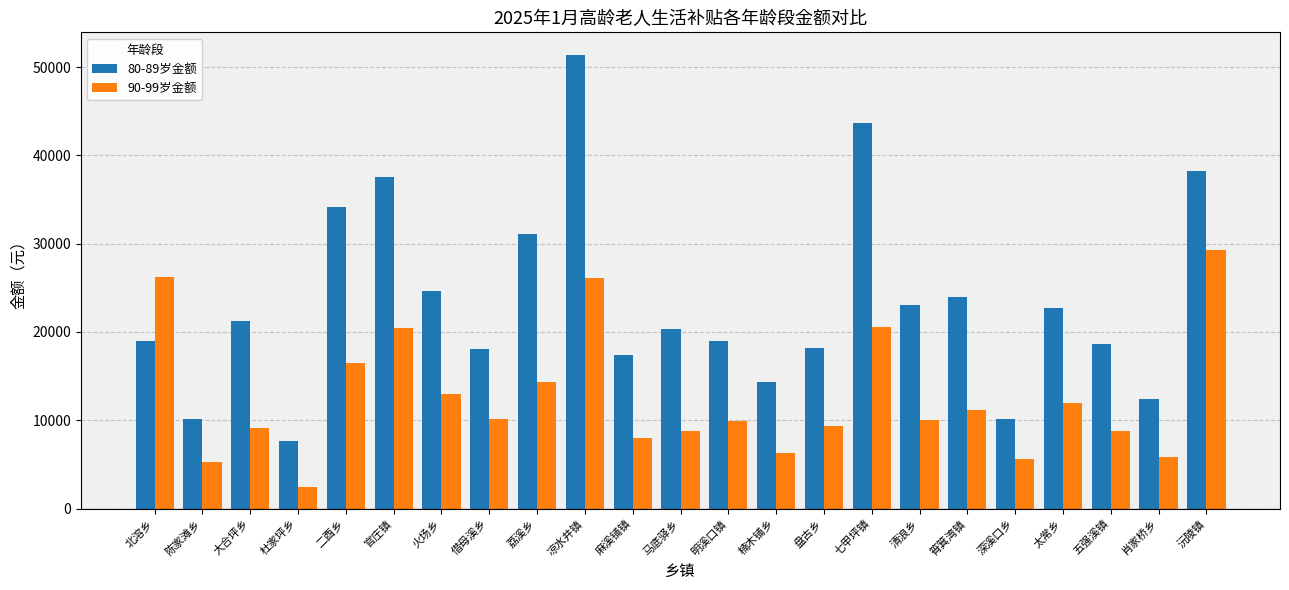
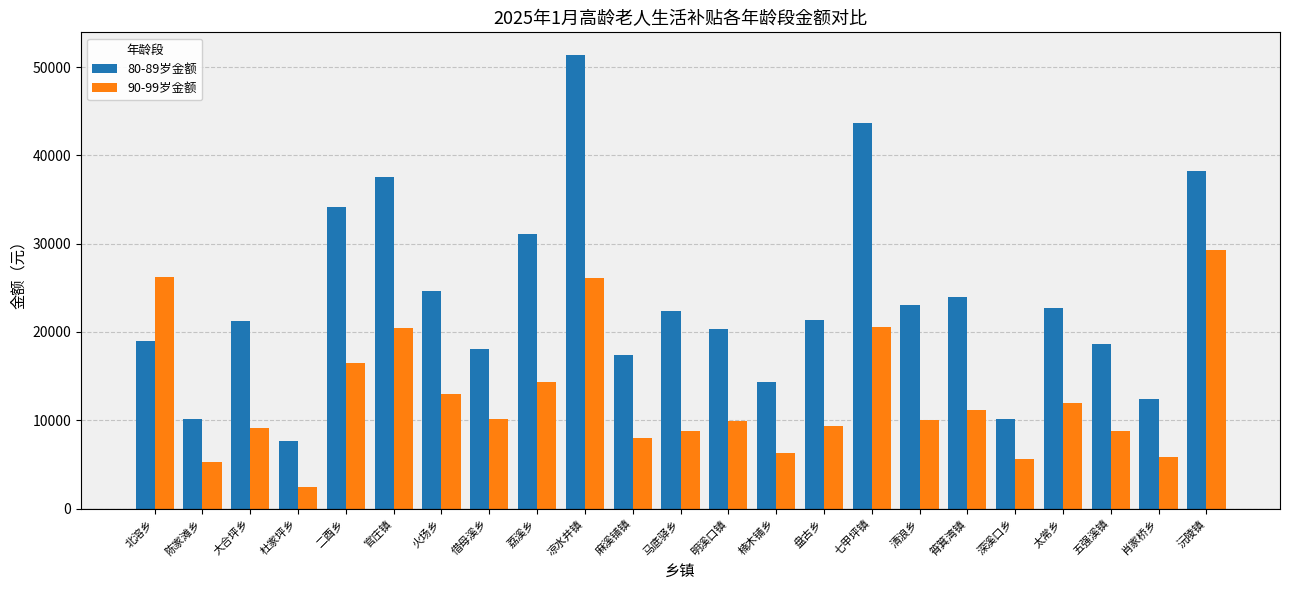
  {
    "80-89岁金额": {
      "北溶乡": 19000,
      "陈家滩乡": 10000,
      "大合坪乡": 21000,
      "杜家坪乡": 8000,
      "二酉乡": 34000,
      "官庄镇": 38000,
      "火场乡": 25000,
      "借母溪乡": 18000,
      "荔溪乡": 31000,
      "凉水井镇": 51000,
      "麻溪铺镇": 17000,
-     "马底驿乡": 20000,
-     "明溪口镇": 19000,
+     "马底驿乡": 22000,
+     "明溪口镇": 20000,
      "楠木铺乡": 14000,
-     "盘古乡": 18000,
+     "盘古乡": 21000,
      "七甲坪镇": 44000,
      "清浪乡": 23000,
      "筲箕湾镇": 24000,
      "深溪口乡": 10000,
      "太常乡": 23000,
      "五强溪镇": 19000,
      "肖家桥乡": 12000,
      "沅陵镇": 38000
    },
    "90-99岁金额": {
      "北溶乡": 26000,
      "陈家滩乡": 5000,
      "大合坪乡": 9000,
      "杜家坪乡": 2000,
      "二酉乡": 17000,
      "官庄镇": 20000,
      "火场乡": 13000,
      "借母溪乡": 10000,
      "荔溪乡": 14000,
      "凉水井镇": 26000,
      "麻溪铺镇": 8000,
      "马底驿乡": 9000,
      "明溪口镇": 10000,
      "楠木铺乡": 6000,
      "盘古乡": 9000,
      "七甲坪镇": 21000,
      "清浪乡": 10000,
      "筲箕湾镇": 11000,
      "深溪口乡": 6000,
      "太常乡": 12000,
      "五强溪镇": 9000,
      "肖家桥乡": 6000,
      "沅陵镇": 29000
    }
  }
